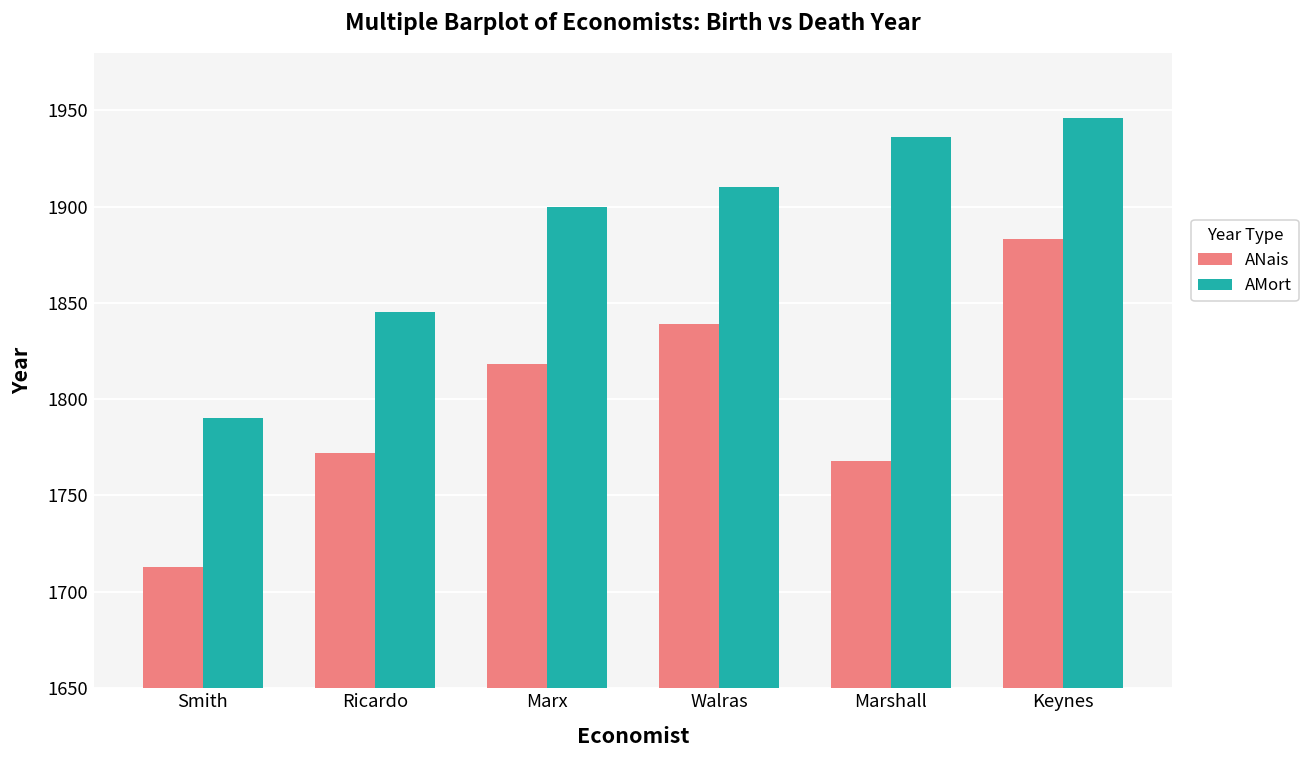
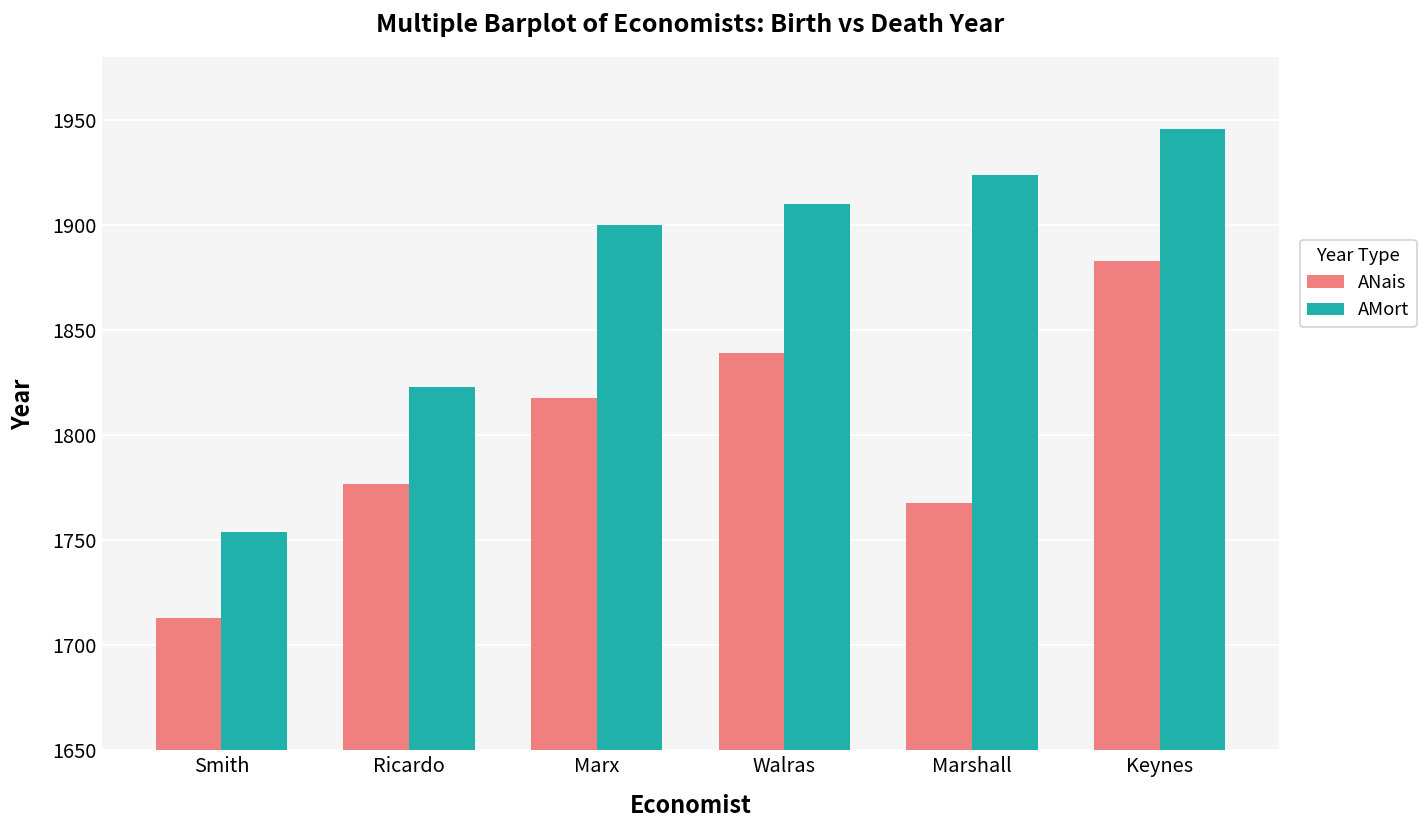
  {
    "ANais": {
      "Smith": 1713,
-     "Ricardo": 1772,
+     "Ricardo": 1777,
      "Marx": 1818,
      "Walras": 1839,
      "Marshall": 1768,
      "Keynes": 1883
    },
    "AMort": {
-     "Smith": 1790,
-     "Ricardo": 1845,
+     "Smith": 1754,
+     "Ricardo": 1823,
      "Marx": 1900,
      "Walras": 1910,
-     "Marshall": 1936,
+     "Marshall": 1924,
      "Keynes": 1946
    }
  }
